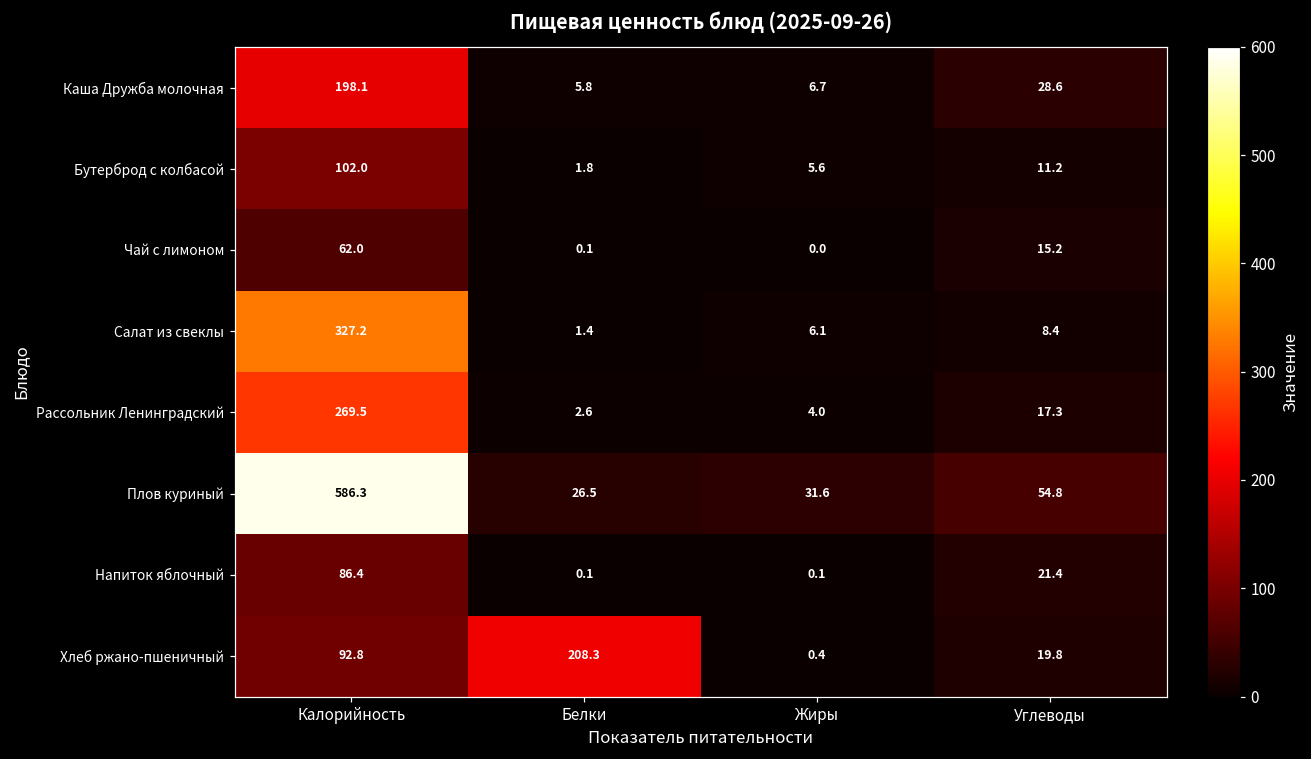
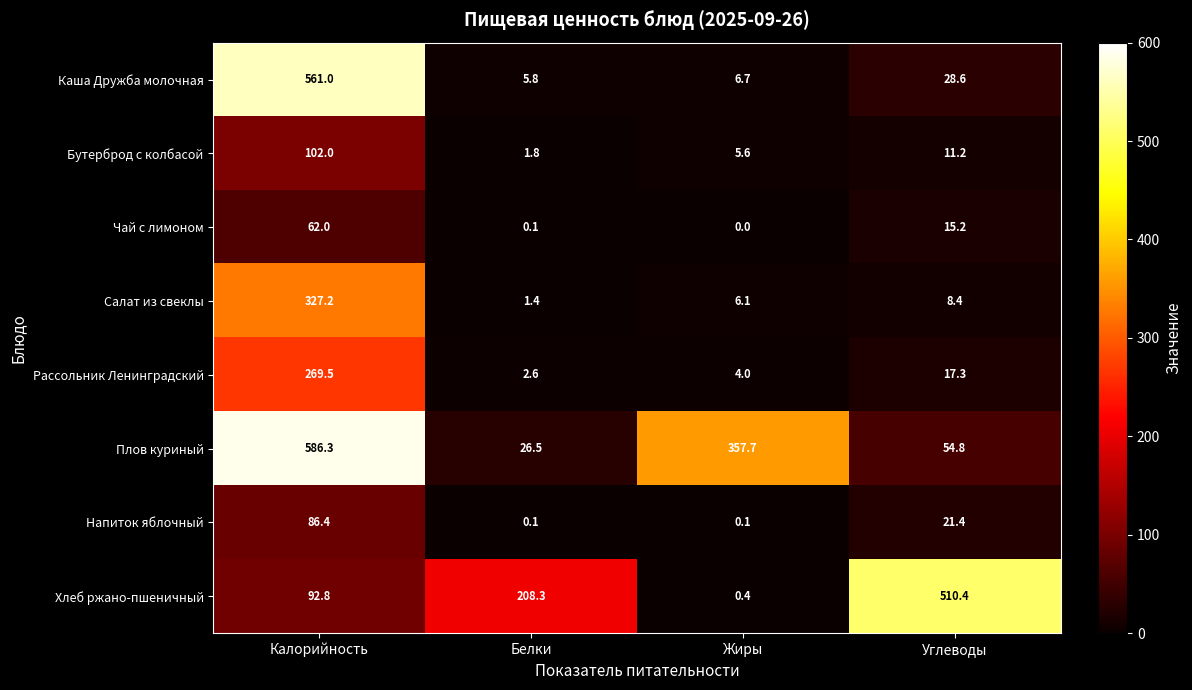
  {
    "Каша Дружба молочная": {
-     "Калорийность": 198.1,
+     "Калорийность": 561.0,
      "Белки": 5.8,
      "Жиры": 6.7,
      "Углеводы": 28.6
    },
    "Бутерброд с колбасой": {
      "Калорийность": 102.0,
      "Белки": 1.8,
      "Жиры": 5.6,
      "Углеводы": 11.2
    },
    "Чай с лимоном": {
      "Калорийность": 62.0,
      "Белки": 0.1,
      "Жиры": 0.0,
      "Углеводы": 15.2
    },
    "Салат из свеклы": {
      "Калорийность": 327.2,
      "Белки": 1.4,
      "Жиры": 6.1,
      "Углеводы": 8.4
    },
    "Рассольник Ленинградский": {
      "Калорийность": 269.5,
      "Белки": 2.6,
      "Жиры": 4.0,
      "Углеводы": 17.3
    },
    "Плов куриный": {
      "Калорийность": 586.3,
      "Белки": 26.5,
-     "Жиры": 31.6,
+     "Жиры": 357.7,
      "Углеводы": 54.8
    },
    "Напиток яблочный": {
      "Калорийность": 86.4,
      "Белки": 0.1,
      "Жиры": 0.1,
      "Углеводы": 21.4
    },
    "Хлеб ржано-пшеничный": {
      "Калорийность": 92.8,
      "Белки": 208.3,
      "Жиры": 0.4,
-     "Углеводы": 19.8
+     "Углеводы": 510.4
    }
  }
